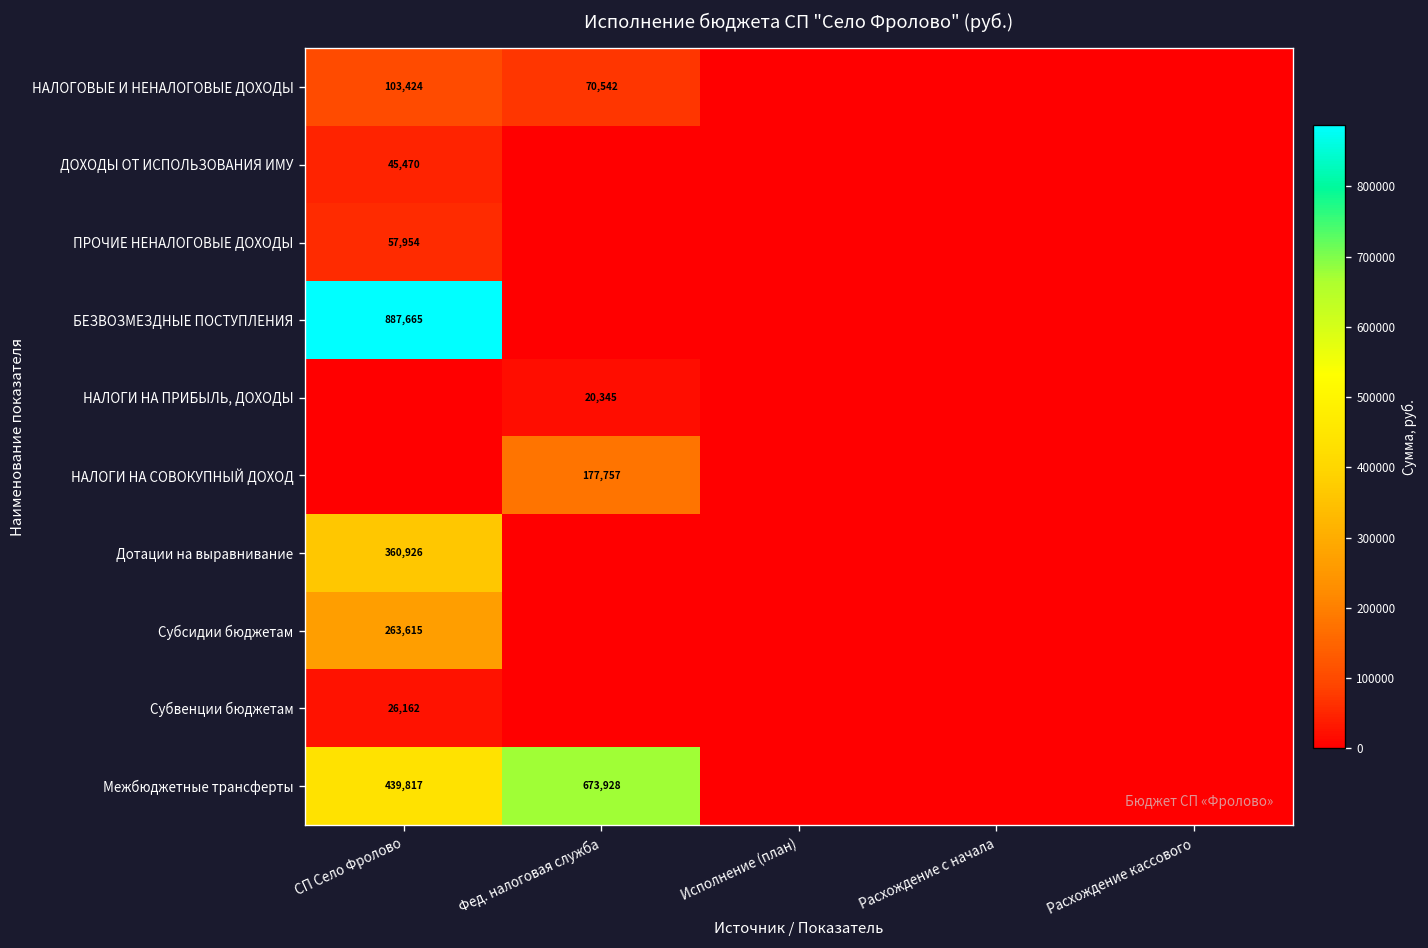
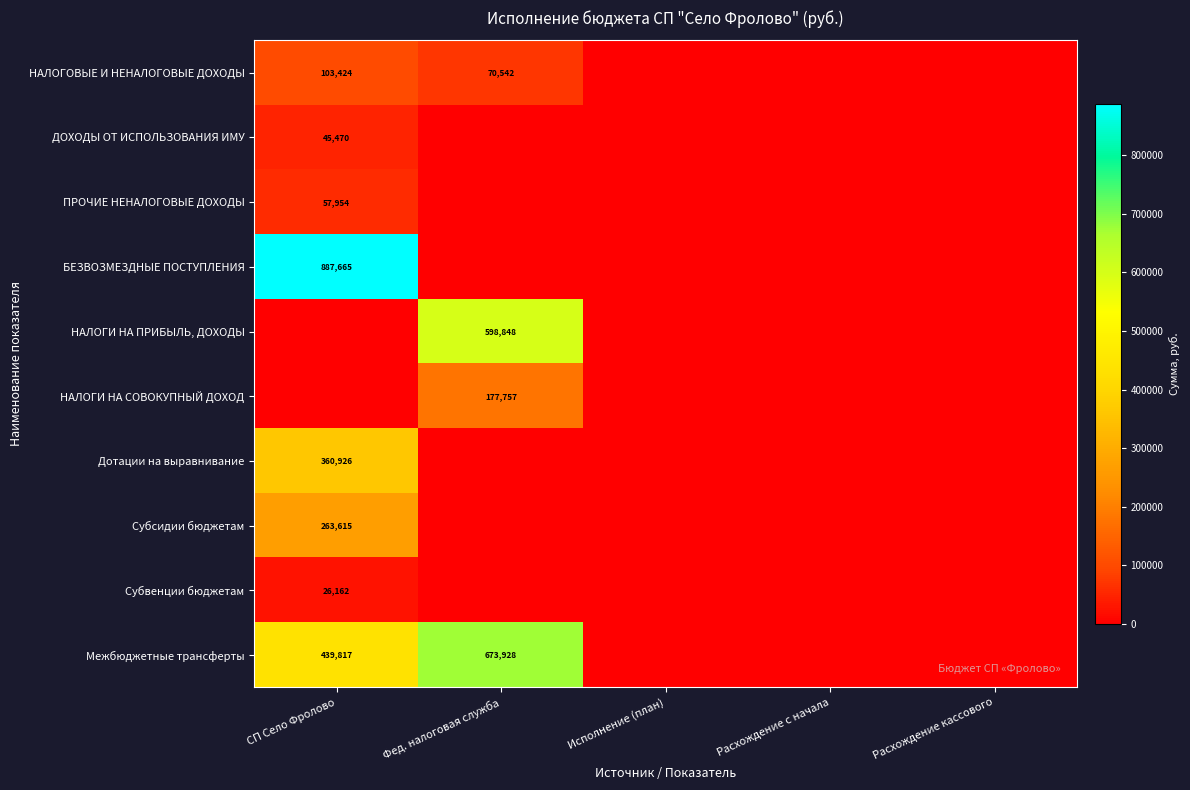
  {
    "НАЛОГОВЫЕ И НЕНАЛОГОВЫЕ ДОХОДЫ": {
      "СП Село Фролово": "103,424",
      "Фед. налоговая служба": "70,542"
    },
    "ДОХОДЫ ОТ ИСПОЛЬЗОВАНИЯ ИМУ": {
      "СП Село Фролово": "45,470"
    },
    "ПРОЧИЕ НЕНАЛОГОВЫЕ ДОХОДЫ": {
      "СП Село Фролово": "57,954"
    },
    "БЕЗВОЗМЕЗДНЫЕ ПОСТУПЛЕНИЯ": {
      "СП Село Фролово": "887,665"
    },
    "НАЛОГИ НА ПРИБЫЛЬ, ДОХОДЫ": {
-     "Фед. налоговая служба": "20,345"
+     "Фед. налоговая служба": "598,848"
    },
    "НАЛОГИ НА СОВОКУПНЫЙ ДОХОД": {
      "Фед. налоговая служба": "177,757"
    },
    "Дотации на выравнивание": {
      "СП Село Фролово": "360,926"
    },
    "Субсидии бюджетам": {
      "СП Село Фролово": "263,615"
    },
    "Субвенции бюджетам": {
      "СП Село Фролово": "26,162"
    },
    "Межбюджетные трансферты": {
      "СП Село Фролово": "439,817",
      "Фед. налоговая служба": "673,928"
    }
  }
